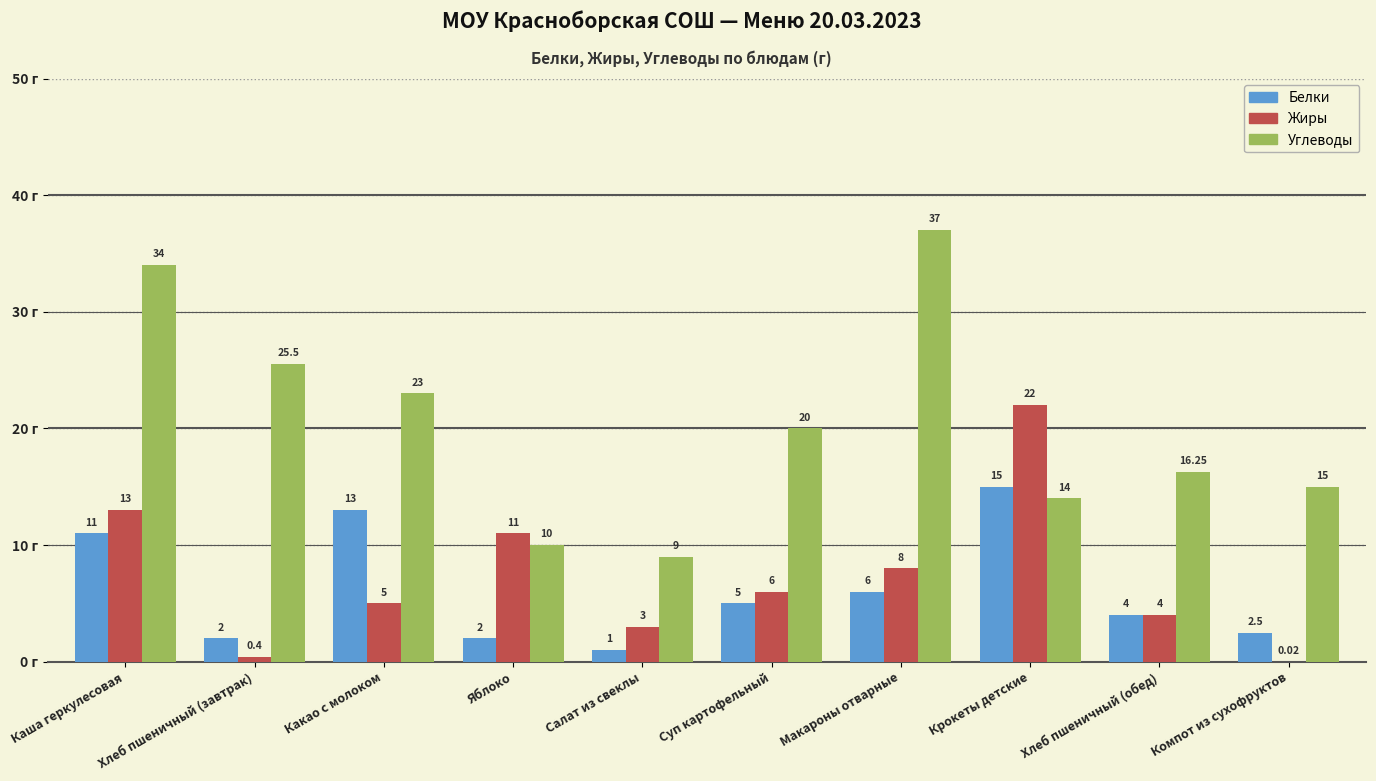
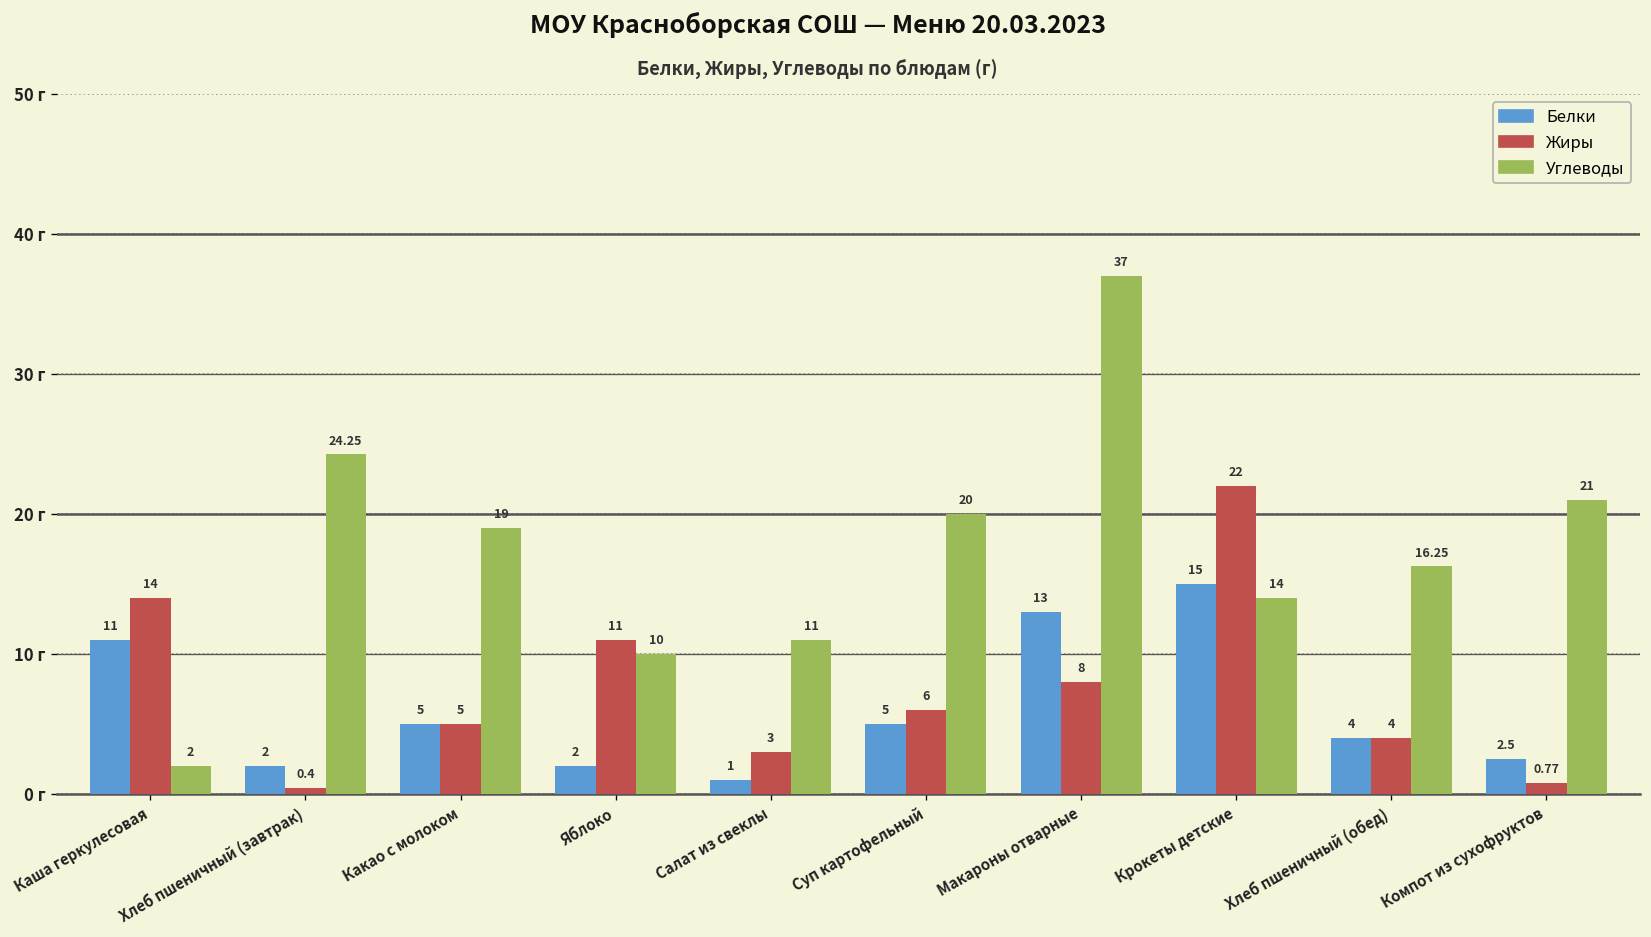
  {
    "Белки": {
      "Каша геркулесовая": 11,
      "Хлеб пшеничный (завтрак)": 2,
-     "Какао с молоком": 13,
+     "Какао с молоком": 5,
      "Яблоко": 2,
      "Салат из свеклы": 1,
      "Суп картофельный": 5,
-     "Макароны отварные": 6,
+     "Макароны отварные": 13,
      "Крокеты детские": 15,
      "Хлеб пшеничный (обед)": 4,
      "Компот из сухофруктов": 2.5
    },
    "Жиры": {
-     "Каша геркулесовая": 13,
+     "Каша геркулесовая": 14,
      "Хлеб пшеничный (завтрак)": 0.4,
      "Какао с молоком": 5,
      "Яблоко": 11,
      "Салат из свеклы": 3,
      "Суп картофельный": 6,
      "Макароны отварные": 8,
      "Крокеты детские": 22,
      "Хлеб пшеничный (обед)": 4,
-     "Компот из сухофруктов": 0.02
+     "Компот из сухофруктов": 0.77
    },
    "Углеводы": {
-     "Каша геркулесовая": 34,
-     "Хлеб пшеничный (завтрак)": 25.5,
-     "Какао с молоком": 23,
+     "Каша геркулесовая": 2,
+     "Хлеб пшеничный (завтрак)": 24.25,
+     "Какао с молоком": 19,
      "Яблоко": 10,
-     "Салат из свеклы": 9,
+     "Салат из свеклы": 11,
      "Суп картофельный": 20,
      "Макароны отварные": 37,
      "Крокеты детские": 14,
      "Хлеб пшеничный (обед)": 16.25,
-     "Компот из сухофруктов": 15
+     "Компот из сухофруктов": 21
    }
  }
